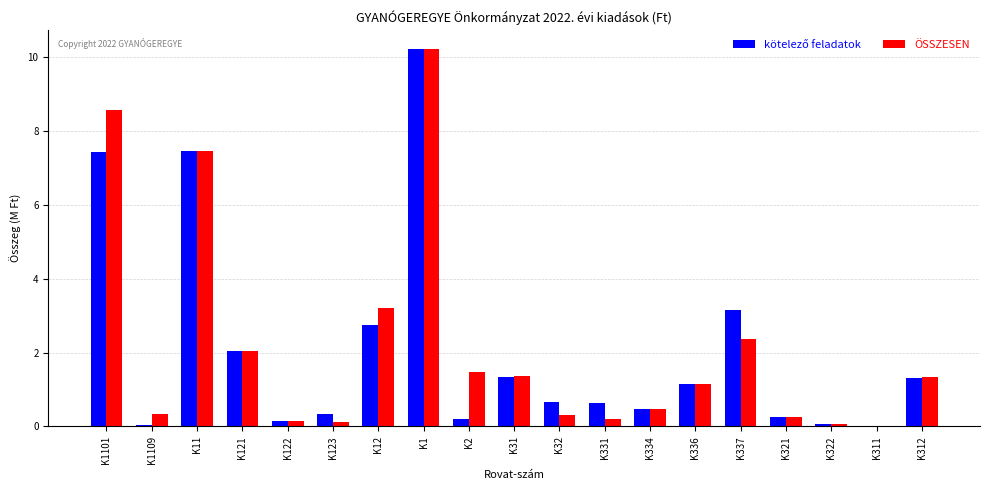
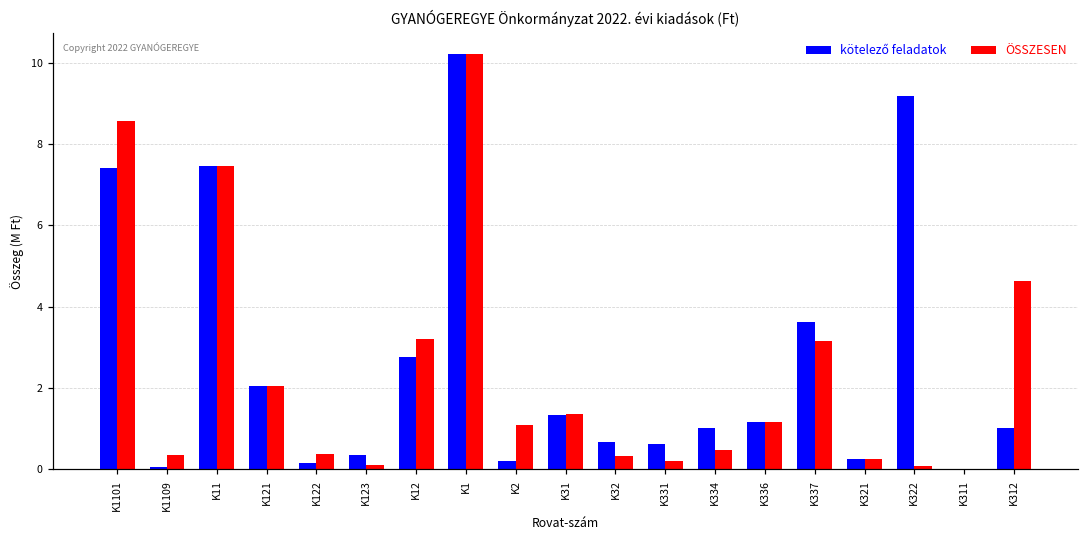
  {
    "kötelező feladatok": {
      "K1101": 7.4,
      "K11": 7.5,
      "K121": 2.0,
      "K122": 0.1,
      "K123": 0.4,
      "K12": 2.8,
      "K1": 10.2,
      "K2": 0.2,
      "K31": 1.3,
      "K32": 0.7,
      "K331": 0.6,
-     "K334": 0.5,
+     "K334": 1.0,
      "K336": 1.2,
-     "K337": 3.2,
+     "K337": 3.6,
      "K321": 0.3,
-     "K322": 0.1,
-     "K312": 1.3
+     "K322": 9.2,
+     "K312": 1.0
    },
    "ÖSSZESEN": {
      "K1101": 8.6,
      "K1109": 0.3,
      "K11": 7.5,
      "K121": 2.0,
-     "K122": 0.1,
+     "K122": 0.4,
      "K123": 0.1,
      "K12": 3.2,
      "K1": 10.2,
-     "K2": 1.5,
+     "K2": 1.1,
      "K31": 1.4,
      "K32": 0.3,
      "K331": 0.2,
      "K334": 0.5,
      "K336": 1.2,
-     "K337": 2.4,
+     "K337": 3.2,
      "K321": 0.3,
-     "K312": 1.3
+     "K312": 4.6
    }
  }
